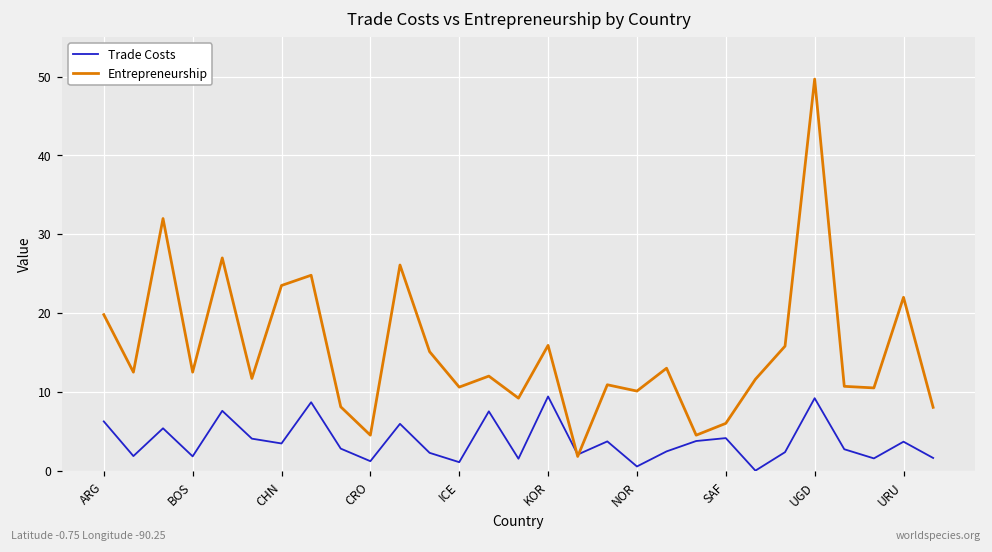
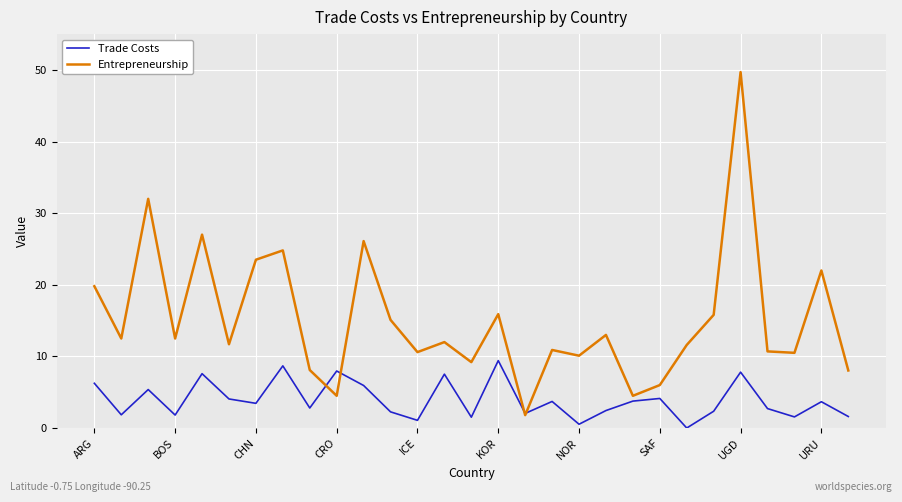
  {
    "Trade Costs": {
      "ARG": 6,
      "BOS": 2,
      "CHN": 3,
-     "CRO": 1,
+     "CRO": 8,
      "ICE": 1,
      "KOR": 9,
      "NOR": 1,
      "SAF": 4,
-     "UGD": 9,
+     "UGD": 8,
      "URU": 4
    },
    "Entrepreneurship": {
      "ARG": 20,
      "BOS": 13,
      "CHN": 24,
      "CRO": 5,
      "ICE": 11,
      "KOR": 16,
      "NOR": 10,
      "SAF": 6,
      "UGD": 50,
      "URU": 22
    }
  }
